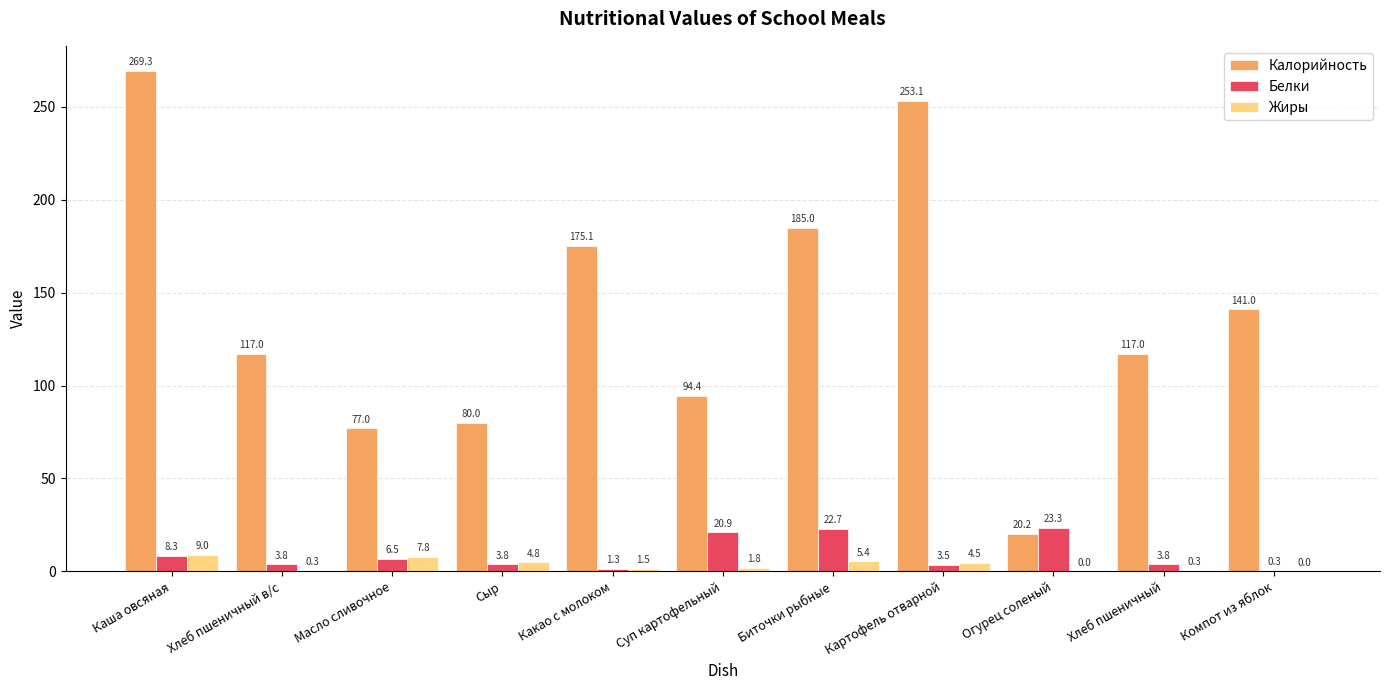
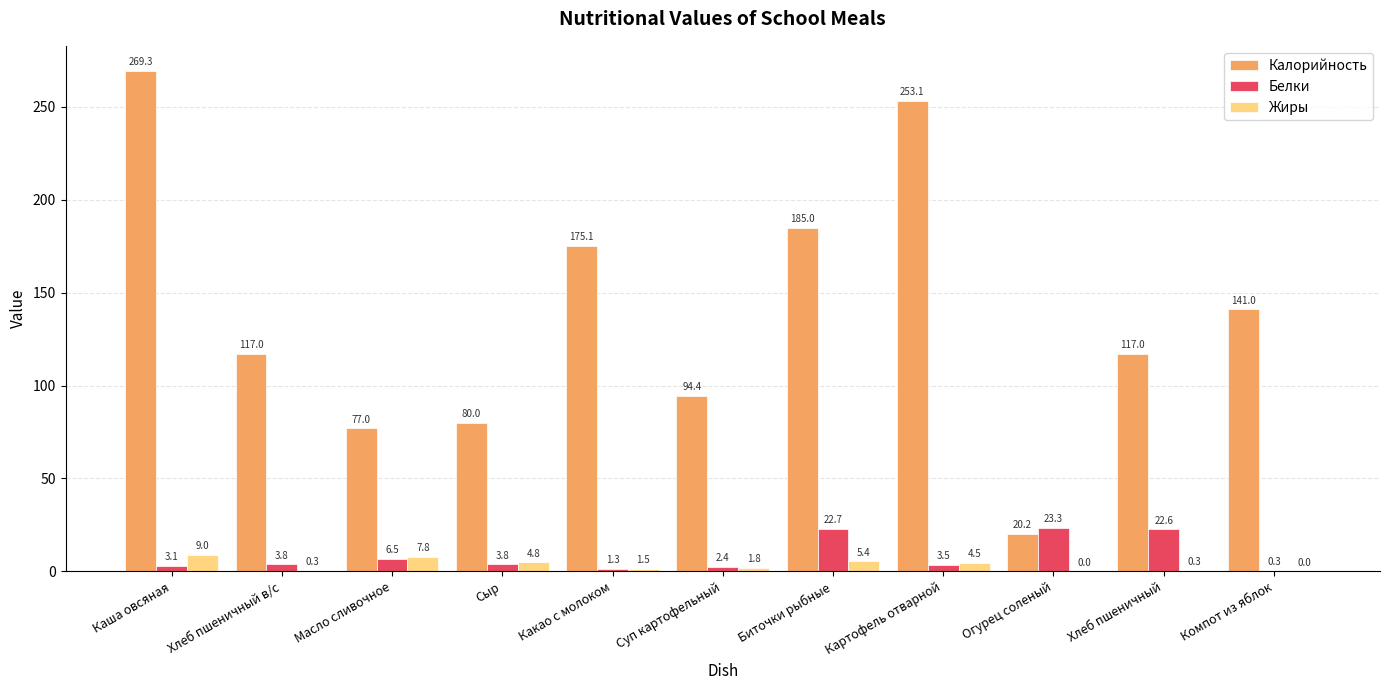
  {
    "Белки": {
-     "Каша овсяная": 8.3,
+     "Каша овсяная": 3.1,
      "Хлеб пшеничный в/с": 3.8,
      "Масло сливочное": 6.5,
      "Сыр": 3.8,
      "Какао с молоком": 1.3,
-     "Суп картофельный": 20.9,
+     "Суп картофельный": 2.4,
      "Биточки рыбные": 22.7,
      "Картофель отварной": 3.5,
      "Огурец соленый": 23.3,
-     "Хлеб пшеничный": 3.8,
+     "Хлеб пшеничный": 22.6,
      "Компот из яблок": 0.3
    }
  }
